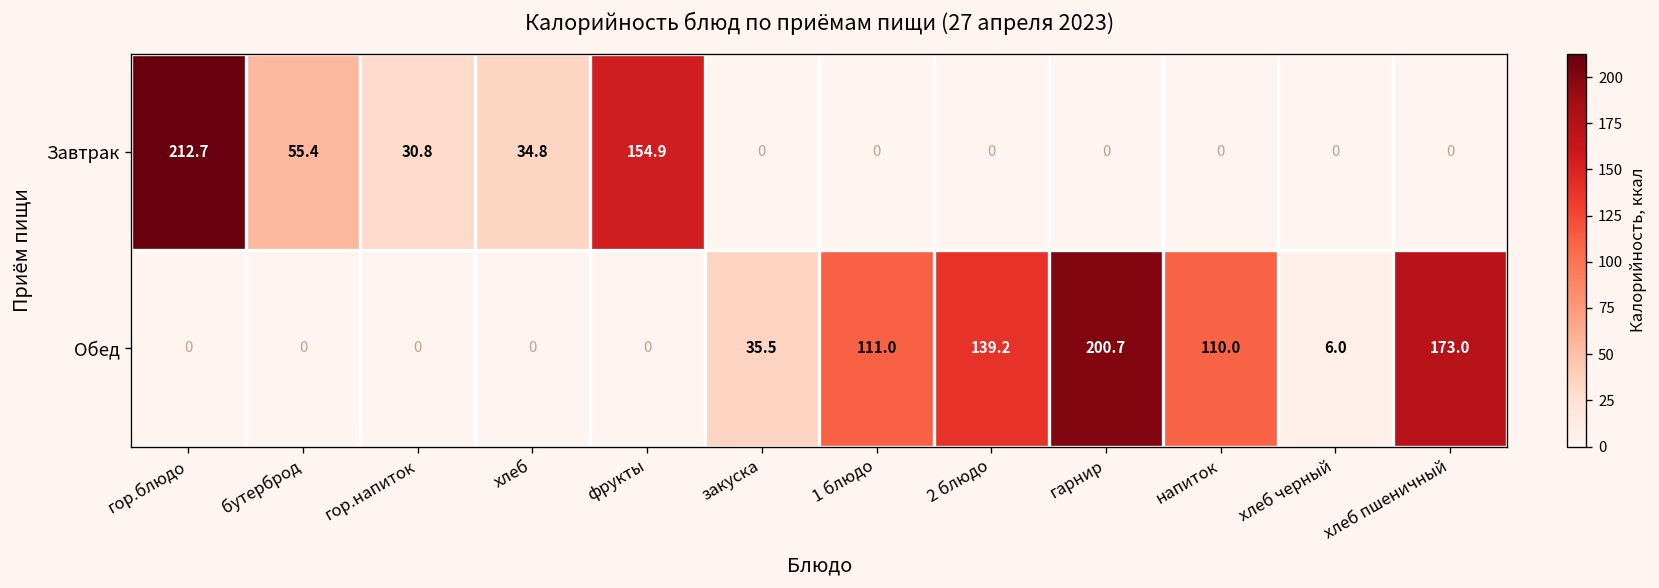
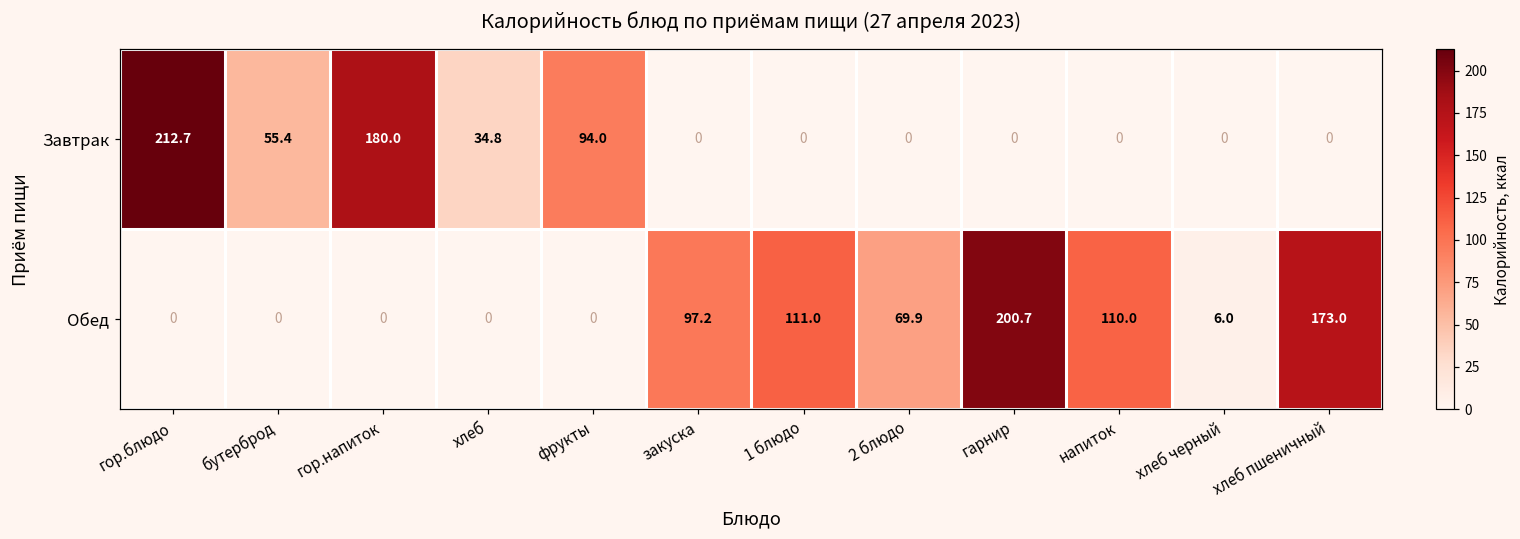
  {
    "Завтрак": {
      "гор.блюдо": 212.7,
      "бутерброд": 55.4,
-     "гор.напиток": 30.8,
+     "гор.напиток": 180.0,
      "хлеб": 34.8,
-     "фрукты": 154.9,
+     "фрукты": 94.0,
      "закуска": 0,
      "1 блюдо": 0,
      "2 блюдо": 0,
      "гарнир": 0,
      "напиток": 0,
      "хлеб черный": 0,
      "хлеб пшеничный": 0
    },
    "Обед": {
      "гор.блюдо": 0,
      "бутерброд": 0,
      "гор.напиток": 0,
      "хлеб": 0,
      "фрукты": 0,
-     "закуска": 35.5,
+     "закуска": 97.2,
      "1 блюдо": 111.0,
-     "2 блюдо": 139.2,
+     "2 блюдо": 69.9,
      "гарнир": 200.7,
      "напиток": 110.0,
      "хлеб черный": 6.0,
      "хлеб пшеничный": 173.0
    }
  }
